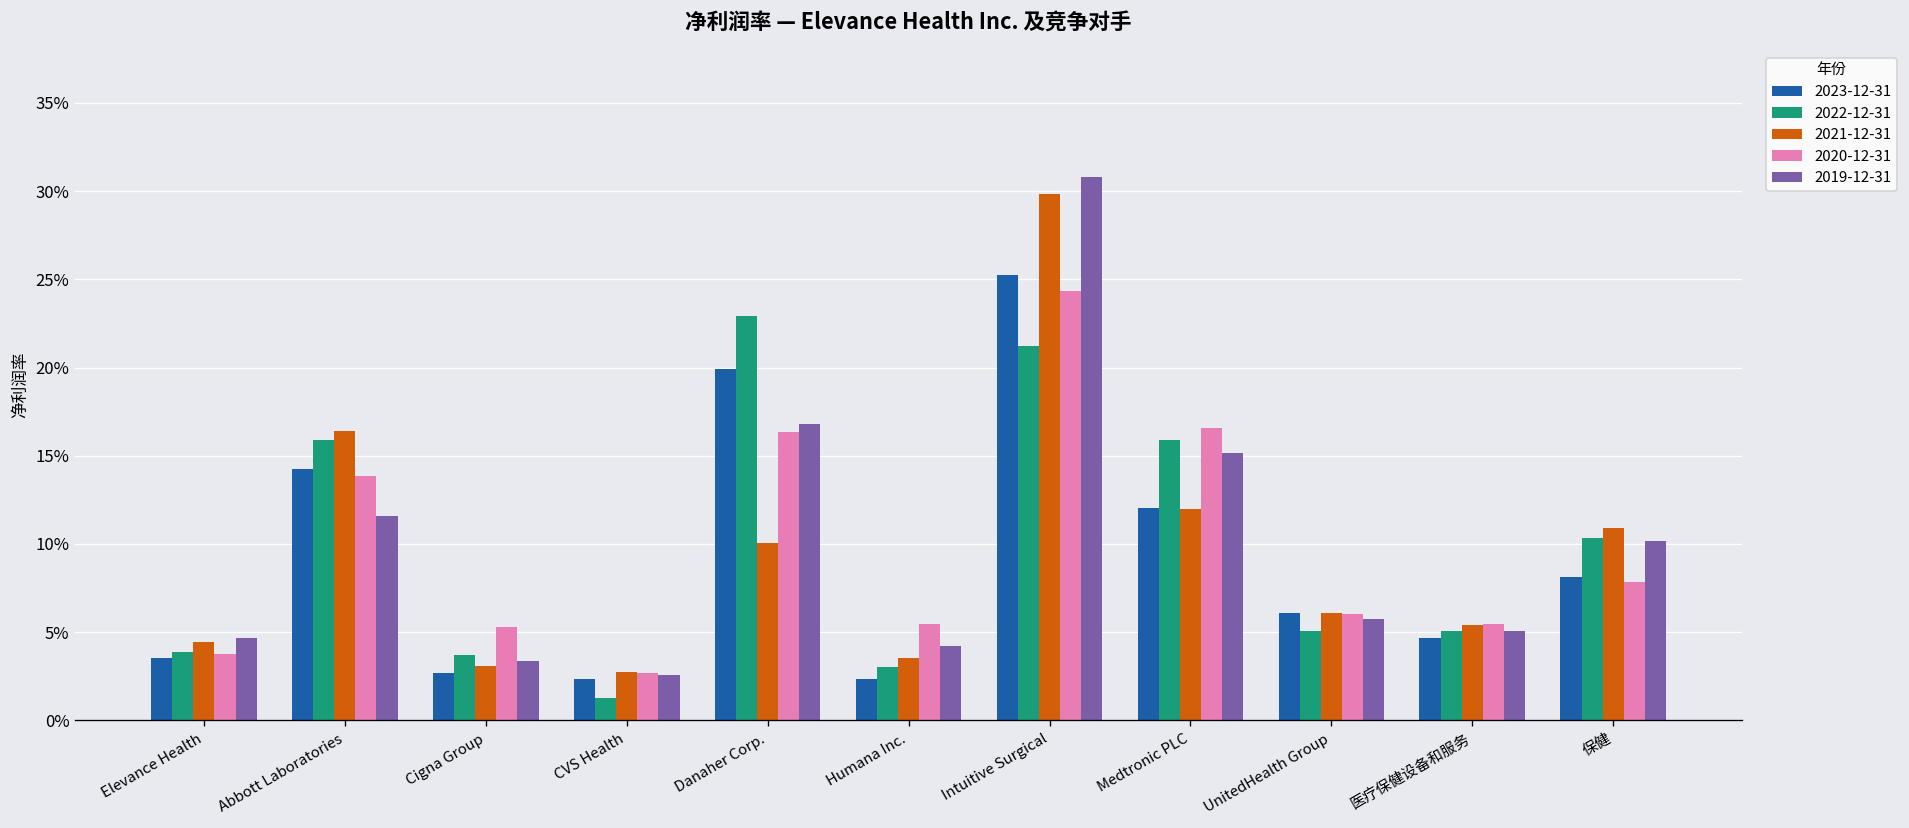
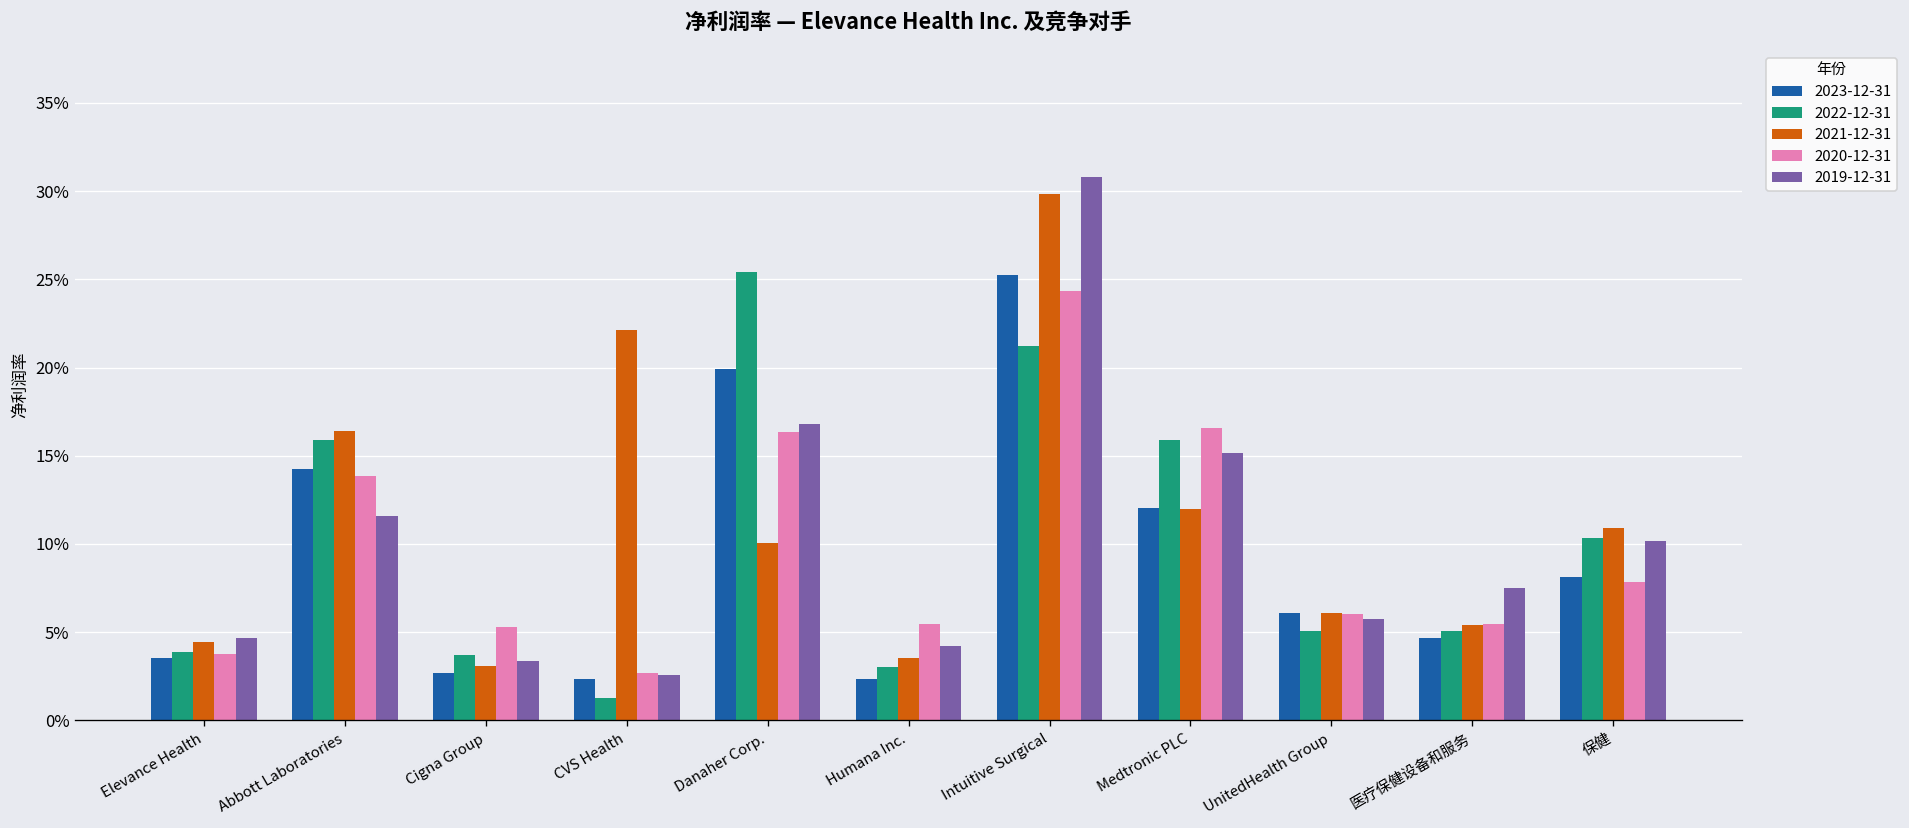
  {
    "2023-12-31": {
      "Elevance Health": "3.5%",
      "Abbott Laboratories": "14.3%",
      "Cigna Group": "2.7%",
      "CVS Health": "2.3%",
      "Danaher Corp.": "19.9%",
      "Humana Inc.": "2.4%",
      "Intuitive Surgical": "25.2%",
      "Medtronic PLC": "12.0%",
      "UnitedHealth Group": "6.1%",
      "医疗保健设备和服务": "4.7%",
      "保健": "8.1%"
    },
    "2022-12-31": {
      "Elevance Health": "3.9%",
      "Abbott Laboratories": "15.9%",
      "Cigna Group": "3.7%",
      "CVS Health": "1.3%",
-     "Danaher Corp.": "22.9%",
+     "Danaher Corp.": "25.4%",
      "Humana Inc.": "3.0%",
      "Intuitive Surgical": "21.3%",
      "Medtronic PLC": "15.9%",
      "UnitedHealth Group": "5.1%",
      "医疗保健设备和服务": "5.1%",
      "保健": "10.3%"
    },
    "2021-12-31": {
      "Elevance Health": "4.5%",
      "Abbott Laboratories": "16.4%",
      "Cigna Group": "3.1%",
-     "CVS Health": "2.7%",
+     "CVS Health": "22.1%",
      "Danaher Corp.": "10.1%",
      "Humana Inc.": "3.5%",
      "Intuitive Surgical": "29.8%",
      "Medtronic PLC": "12.0%",
      "UnitedHealth Group": "6.1%",
      "医疗保健设备和服务": "5.4%",
      "保健": "10.9%"
    },
    "2020-12-31": {
      "Elevance Health": "3.8%",
      "Abbott Laboratories": "13.9%",
      "Cigna Group": "5.3%",
      "CVS Health": "2.7%",
      "Danaher Corp.": "16.4%",
      "Humana Inc.": "5.5%",
      "Intuitive Surgical": "24.3%",
      "Medtronic PLC": "16.6%",
      "UnitedHealth Group": "6.0%",
      "医疗保健设备和服务": "5.5%",
      "保健": "7.9%"
    },
    "2019-12-31": {
      "Elevance Health": "4.7%",
      "Abbott Laboratories": "11.6%",
      "Cigna Group": "3.4%",
      "CVS Health": "2.6%",
      "Danaher Corp.": "16.8%",
      "Humana Inc.": "4.2%",
      "Intuitive Surgical": "30.8%",
      "Medtronic PLC": "15.2%",
      "UnitedHealth Group": "5.8%",
-     "医疗保健设备和服务": "5.1%",
+     "医疗保健设备和服务": "7.5%",
      "保健": "10.2%"
    }
  }
